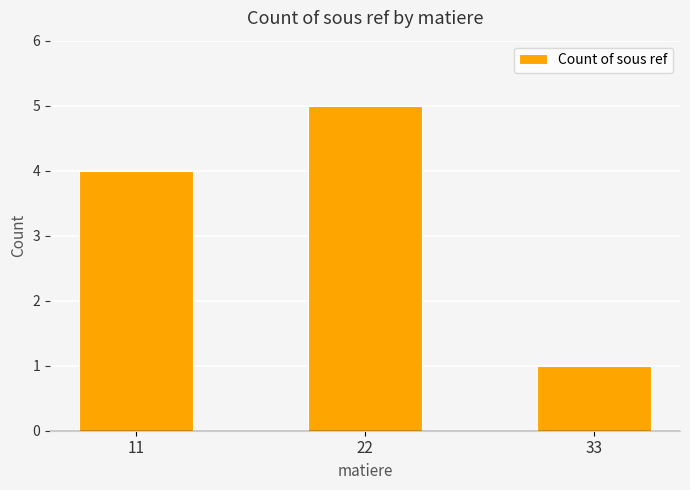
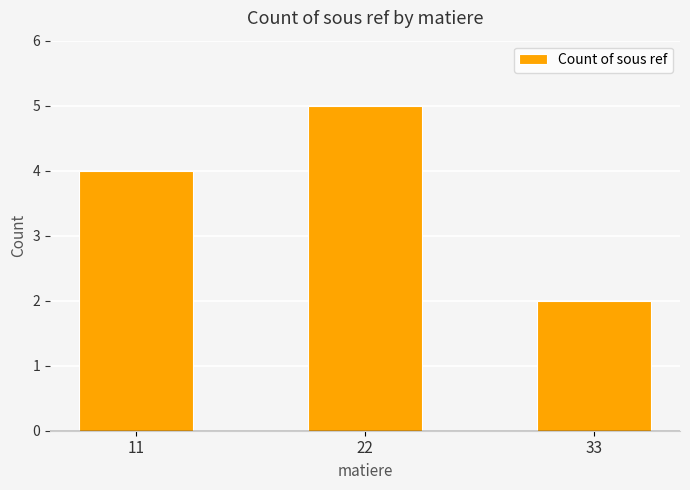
  {
    "11": 4,
    "22": 5,
-   "33": 1
+   "33": 2
  }
